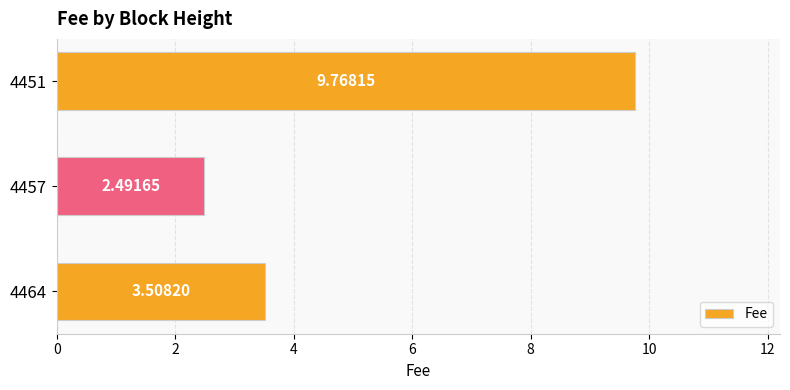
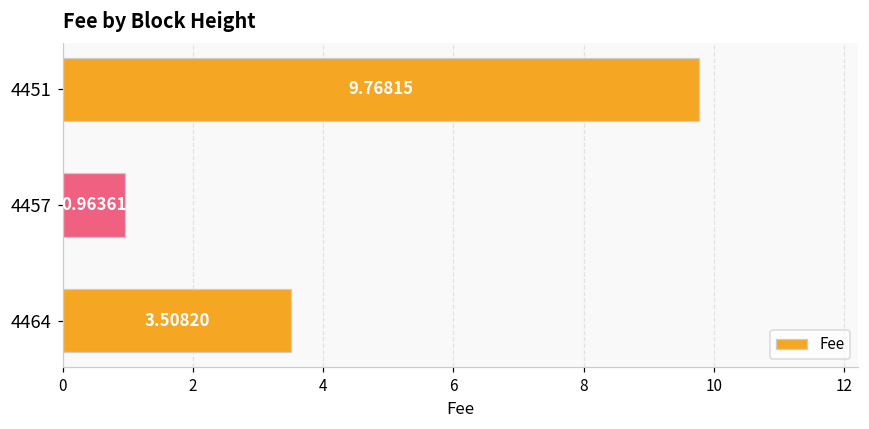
  {
    "4451": 9.76815,
-   "4457": 2.49165,
+   "4457": 0.96361,
    "4464": 3.50820
  }
